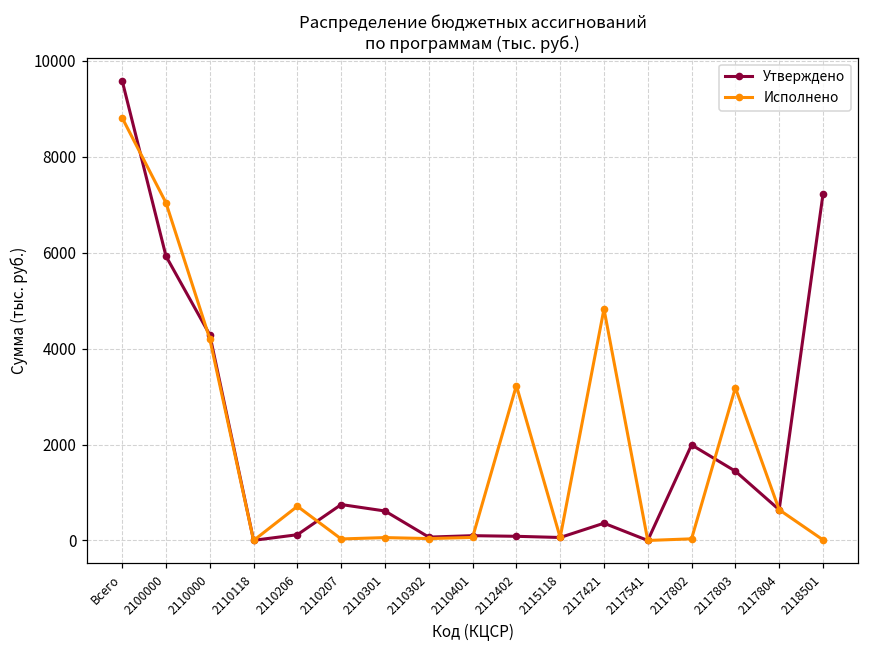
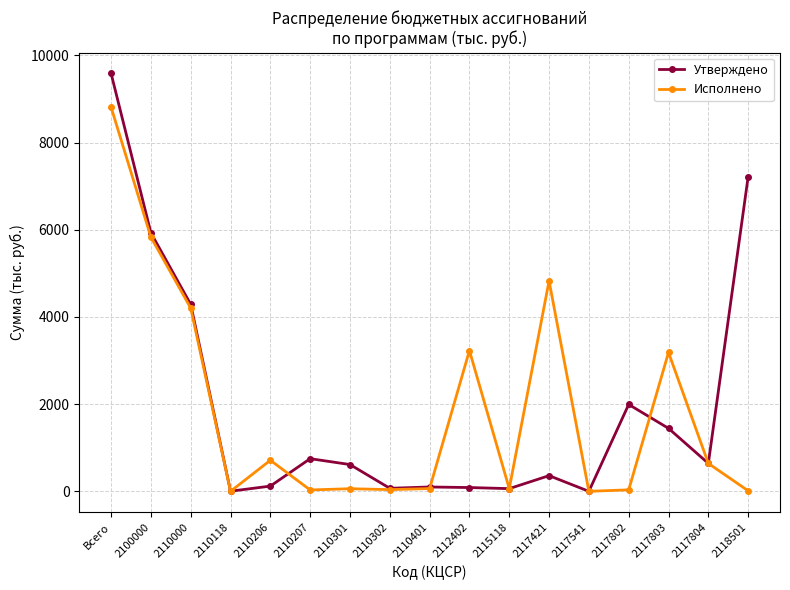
  {
    "Утверждено": {
      "Всего": 9600,
      "2100000": 5900,
      "2110000": 4300,
      "2110206": 100,
      "2110207": 700,
      "2110301": 600,
      "2112402": 100,
      "2117421": 400,
      "2117802": 2000,
      "2117803": 1400,
      "2118501": 7200
    },
    "Исполнено": {
      "Всего": 8800,
-     "2100000": 7000,
+     "2100000": 5800,
      "2110000": 4200,
      "2110206": 700,
      "2110207": 0,
      "2110301": 100,
      "2112402": 3200,
      "2117421": 4800,
      "2117802": 0,
      "2117803": 3200,
      "2118501": 0
    }
  }
